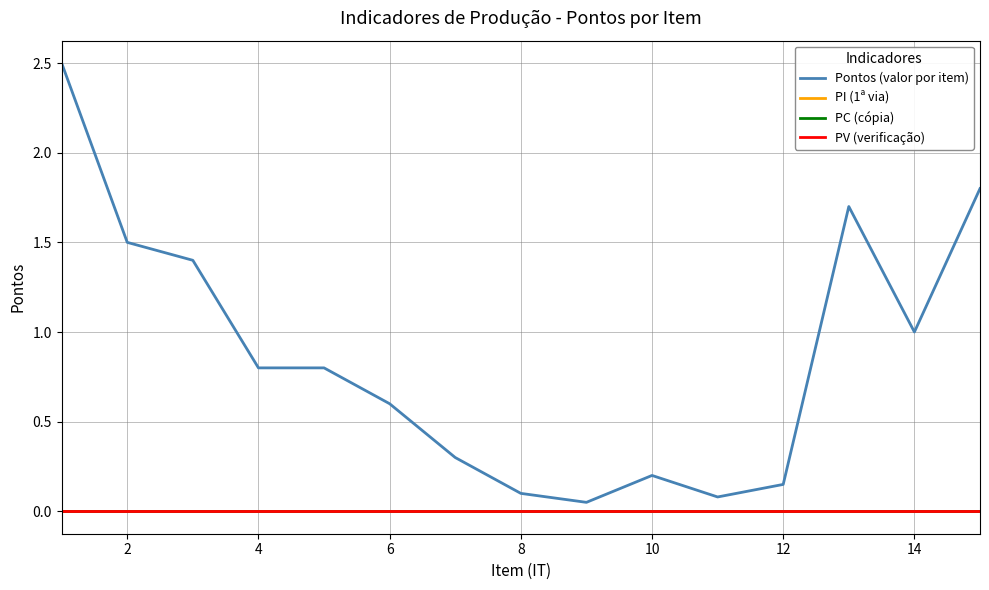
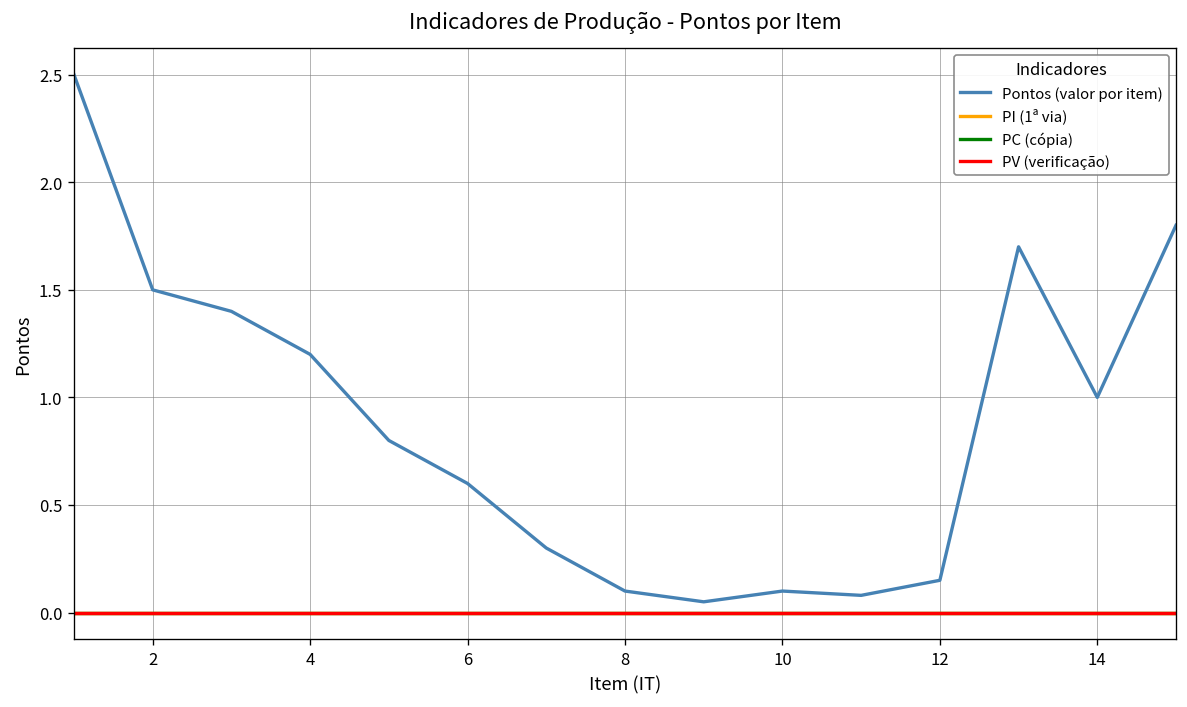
  {
    "Pontos (valor por item)": {
      "2": 1.5,
-     "4": 0.8,
+     "4": 1.2,
      "6": 0.6,
      "8": 0.1,
-     "10": 0.2,
+     "10": 0.1,
      "12": 0.15,
      "14": 1.0
    },
    "PV (verificação)": {
      "2": 0.0,
      "4": 0.0,
      "6": 0.0,
      "8": 0.0,
      "10": 0.0,
      "12": 0.0,
      "14": 0.0
    }
  }
